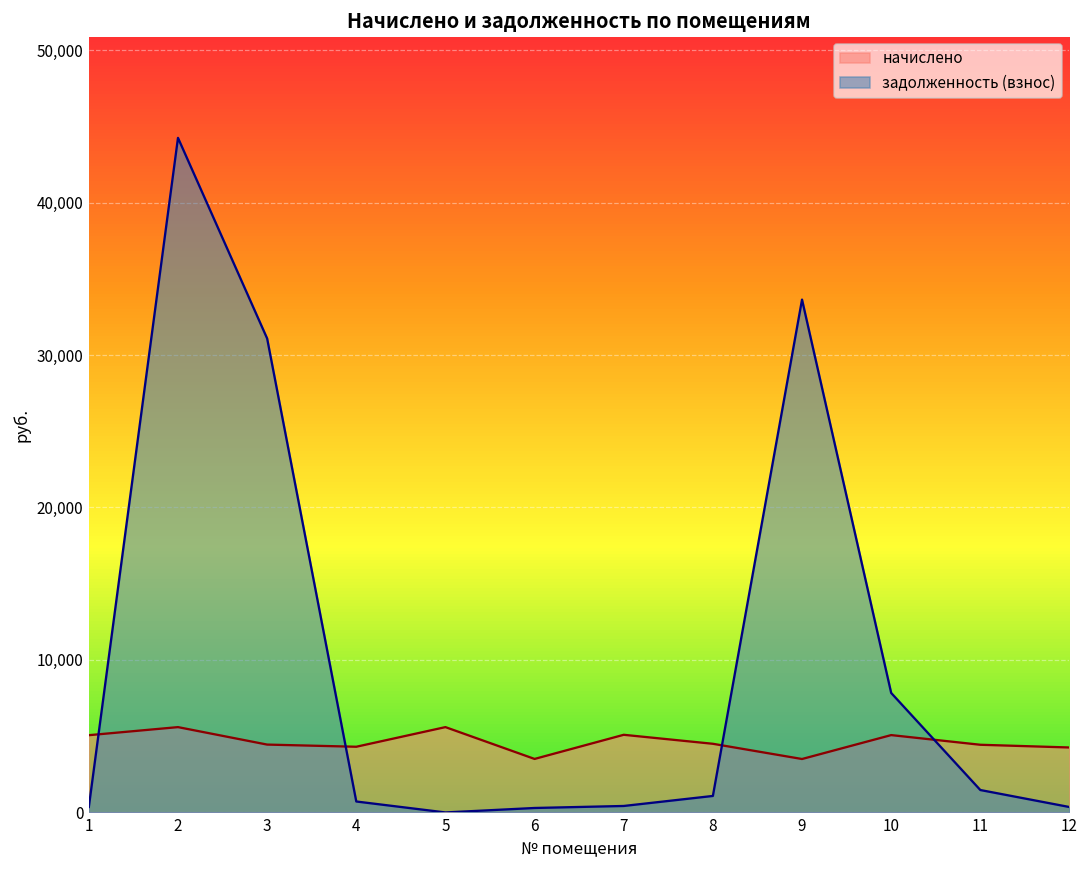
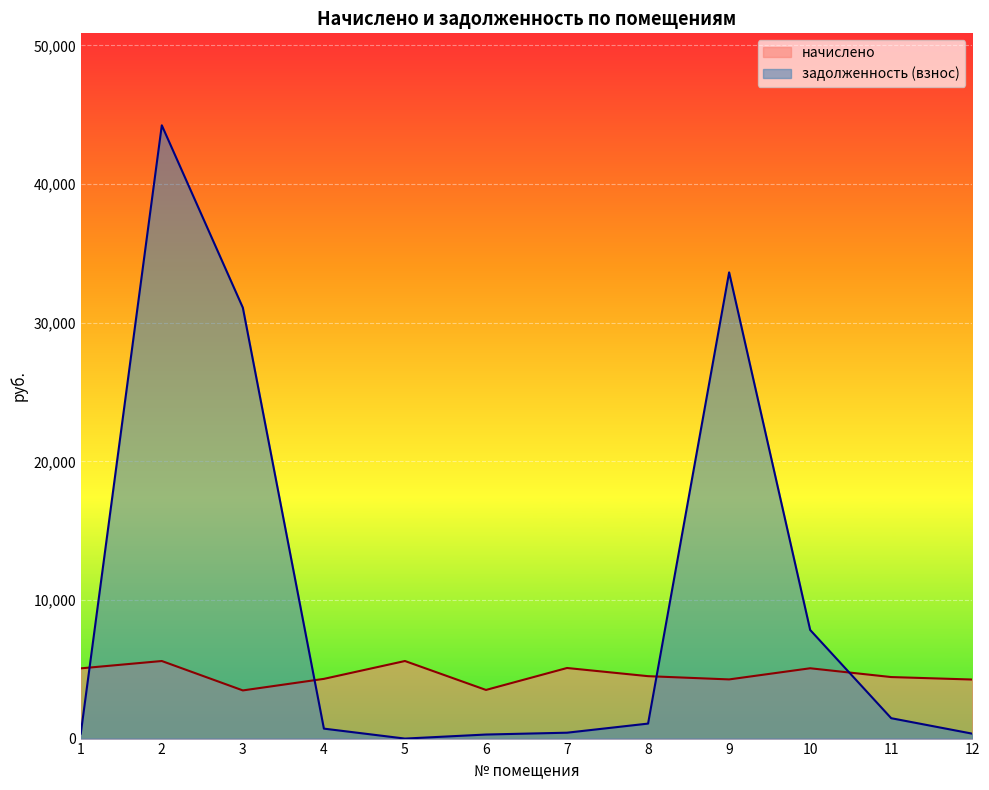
  {
    "начислено": {
      "1": "5,100",
      "2": "5,600",
-     "3": "4,500",
+     "3": "3,500",
      "4": "4,300",
      "5": "5,600",
      "6": "3,500",
      "7": "5,100",
      "8": "4,500",
-     "9": "3,500",
+     "9": "4,300",
      "10": "5,100",
      "11": "4,400",
      "12": "4,300"
    },
    "задолженность (взнос)": {
      "1": "400",
      "2": "44,200",
      "3": "31,100",
      "4": "700",
      "5": "0",
      "6": "300",
      "7": "400",
      "8": "1,100",
      "9": "33,600",
      "10": "7,800",
      "11": "1,500",
      "12": "400"
    }
  }
